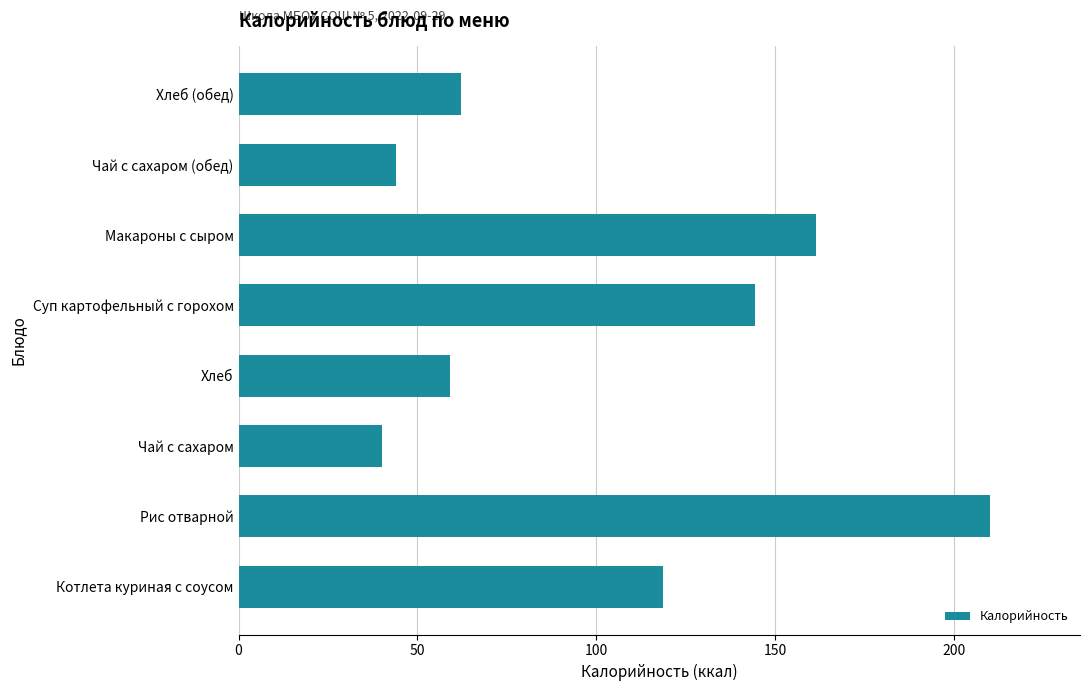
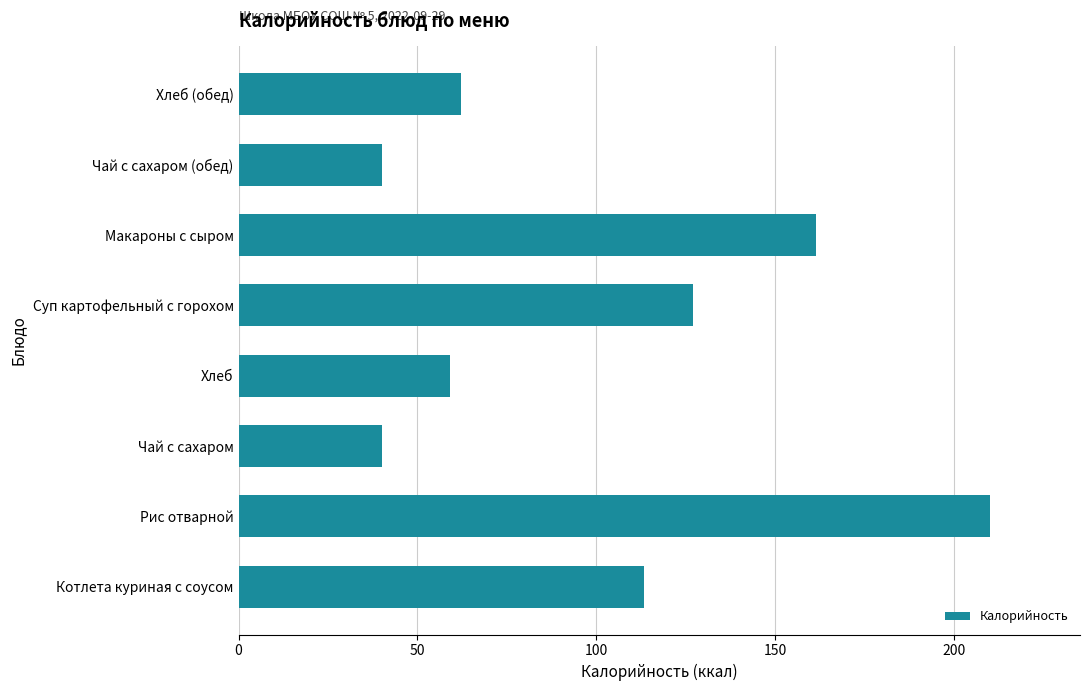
  {
    "Хлеб (обед)": 62,
-   "Чай с сахаром (обед)": 44,
+   "Чай с сахаром (обед)": 40,
    "Макароны с сыром": 162,
-   "Суп картофельный с горохом": 144,
+   "Суп картофельный с горохом": 127,
    "Хлеб": 59,
    "Чай с сахаром": 40,
    "Рис отварной": 210,
-   "Котлета куриная с соусом": 119
+   "Котлета куриная с соусом": 113
  }
